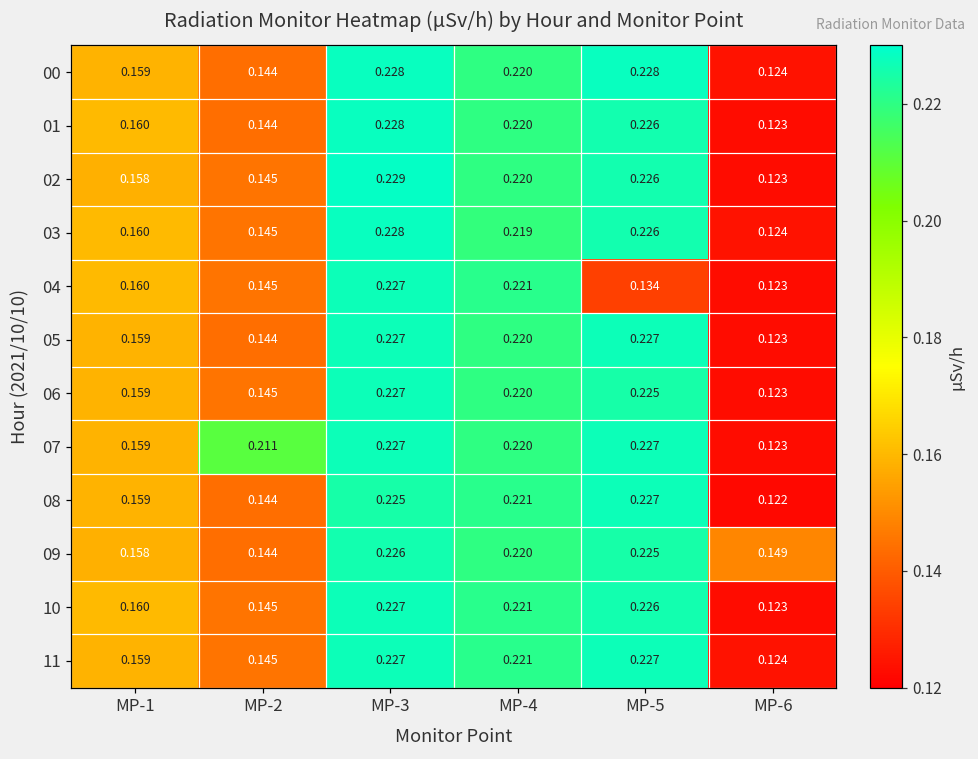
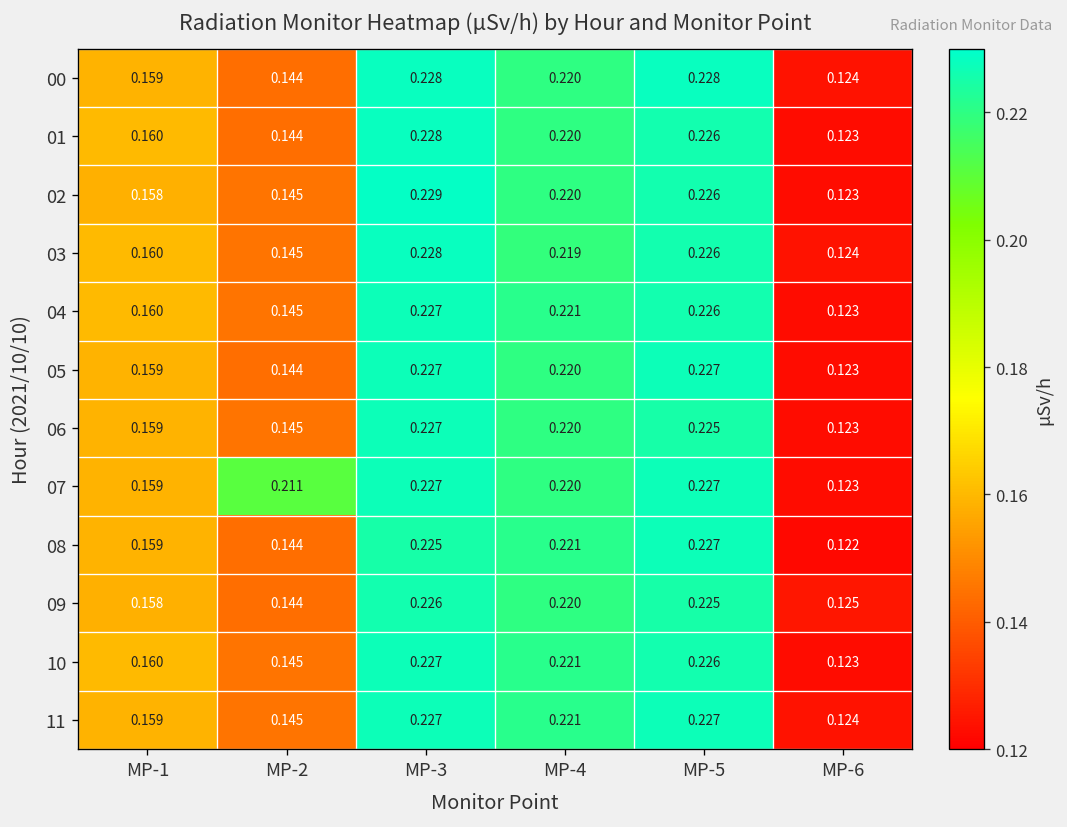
  {
    "00": {
      "MP-1": 0.159,
      "MP-2": 0.144,
      "MP-3": 0.228,
      "MP-4": 0.220,
      "MP-5": 0.228,
      "MP-6": 0.124
    },
    "01": {
      "MP-1": 0.160,
      "MP-2": 0.144,
      "MP-3": 0.228,
      "MP-4": 0.220,
      "MP-5": 0.226,
      "MP-6": 0.123
    },
    "02": {
      "MP-1": 0.158,
      "MP-2": 0.145,
      "MP-3": 0.229,
      "MP-4": 0.220,
      "MP-5": 0.226,
      "MP-6": 0.123
    },
    "03": {
      "MP-1": 0.160,
      "MP-2": 0.145,
      "MP-3": 0.228,
      "MP-4": 0.219,
      "MP-5": 0.226,
      "MP-6": 0.124
    },
    "04": {
      "MP-1": 0.160,
      "MP-2": 0.145,
      "MP-3": 0.227,
      "MP-4": 0.221,
-     "MP-5": 0.134,
+     "MP-5": 0.226,
      "MP-6": 0.123
    },
    "05": {
      "MP-1": 0.159,
      "MP-2": 0.144,
      "MP-3": 0.227,
      "MP-4": 0.220,
      "MP-5": 0.227,
      "MP-6": 0.123
    },
    "06": {
      "MP-1": 0.159,
      "MP-2": 0.145,
      "MP-3": 0.227,
      "MP-4": 0.220,
      "MP-5": 0.225,
      "MP-6": 0.123
    },
    "07": {
      "MP-1": 0.159,
      "MP-2": 0.211,
      "MP-3": 0.227,
      "MP-4": 0.220,
      "MP-5": 0.227,
      "MP-6": 0.123
    },
    "08": {
      "MP-1": 0.159,
      "MP-2": 0.144,
      "MP-3": 0.225,
      "MP-4": 0.221,
      "MP-5": 0.227,
      "MP-6": 0.122
    },
    "09": {
      "MP-1": 0.158,
      "MP-2": 0.144,
      "MP-3": 0.226,
      "MP-4": 0.220,
      "MP-5": 0.225,
-     "MP-6": 0.149
+     "MP-6": 0.125
    },
    "10": {
      "MP-1": 0.160,
      "MP-2": 0.145,
      "MP-3": 0.227,
      "MP-4": 0.221,
      "MP-5": 0.226,
      "MP-6": 0.123
    },
    "11": {
      "MP-1": 0.159,
      "MP-2": 0.145,
      "MP-3": 0.227,
      "MP-4": 0.221,
      "MP-5": 0.227,
      "MP-6": 0.124
    }
  }
